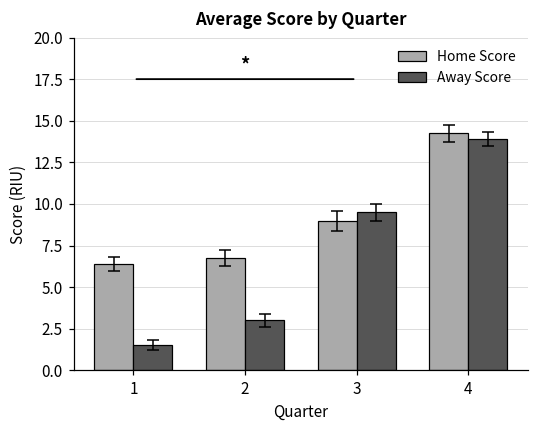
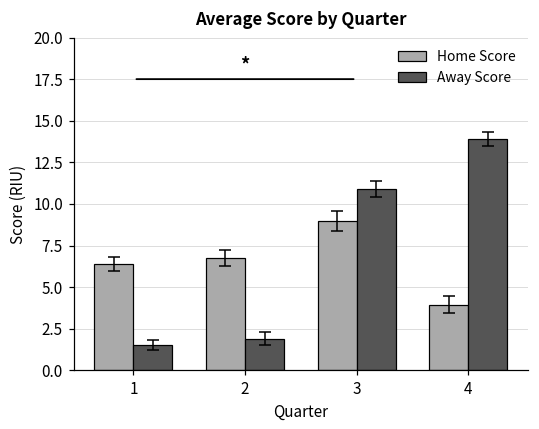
  {
    "Home Score": {
      "1": 6.4,
      "2": 6.8,
      "3": 9.0,
-     "4": 14.3
+     "4": 4.0
    },
    "Away Score": {
      "1": 1.5,
-     "2": 3.0,
-     "3": 9.5,
+     "2": 1.9,
+     "3": 10.9,
      "4": 13.9
    }
  }
